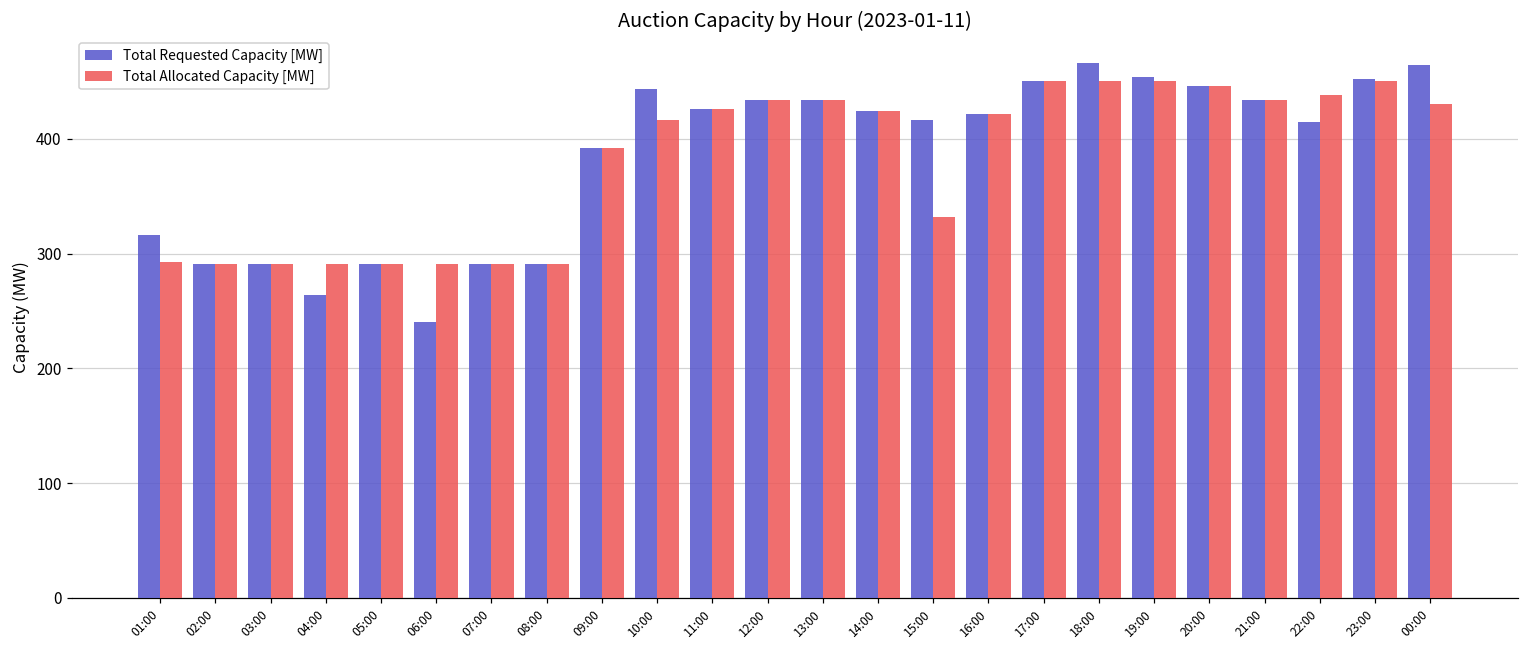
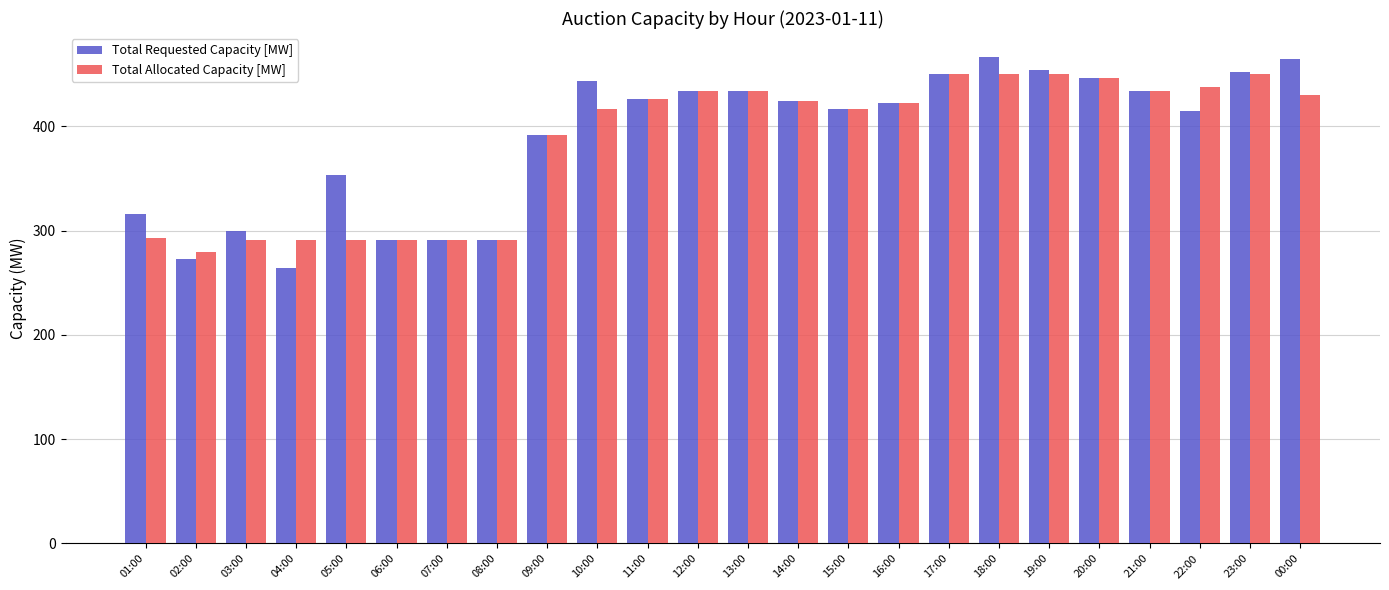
  {
    "Total Requested Capacity [MW]": {
      "01:00": 316,
-     "02:00": 291,
-     "03:00": 291,
+     "02:00": 273,
+     "03:00": 300,
      "04:00": 264,
-     "05:00": 291,
-     "06:00": 240,
+     "05:00": 353,
+     "06:00": 291,
      "07:00": 291,
      "08:00": 291,
      "09:00": 392,
      "10:00": 443,
      "11:00": 426,
      "12:00": 434,
      "13:00": 434,
      "14:00": 424,
      "15:00": 416,
      "16:00": 422,
      "17:00": 450,
      "18:00": 466,
      "19:00": 454,
      "20:00": 446,
      "21:00": 434,
      "22:00": 415,
      "23:00": 452,
      "00:00": 464
    },
    "Total Allocated Capacity [MW]": {
      "01:00": 293,
-     "02:00": 291,
+     "02:00": 279,
      "03:00": 291,
      "04:00": 291,
      "05:00": 291,
      "06:00": 291,
      "07:00": 291,
      "08:00": 291,
      "09:00": 392,
      "10:00": 416,
      "11:00": 426,
      "12:00": 434,
      "13:00": 434,
      "14:00": 424,
-     "15:00": 332,
+     "15:00": 416,
      "16:00": 422,
      "17:00": 450,
      "18:00": 450,
      "19:00": 450,
      "20:00": 446,
      "21:00": 434,
      "22:00": 438,
      "23:00": 450,
      "00:00": 430
    }
  }
